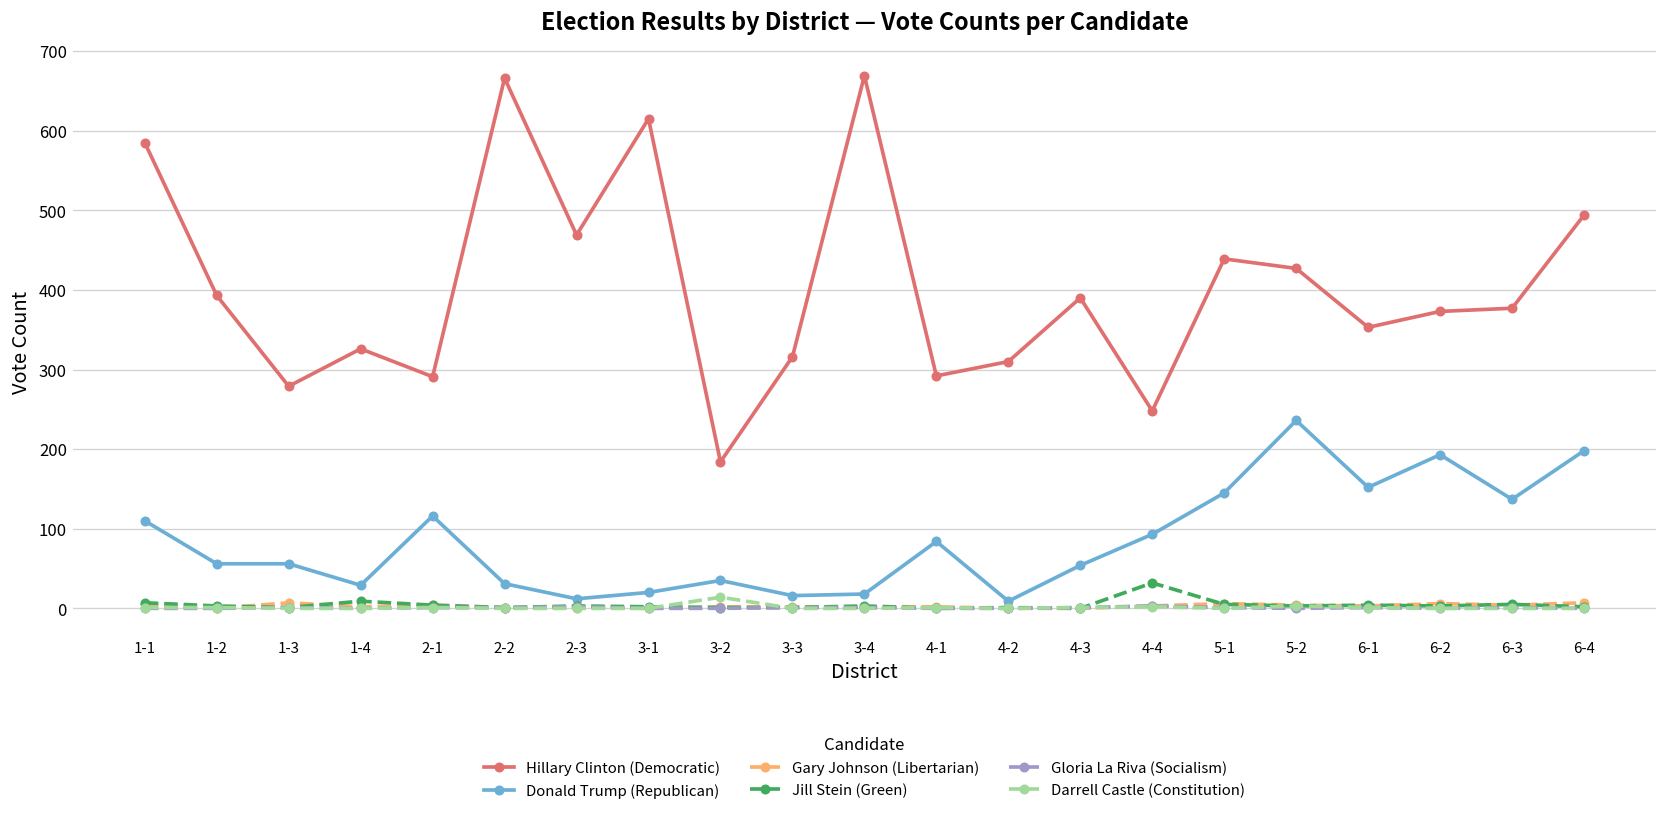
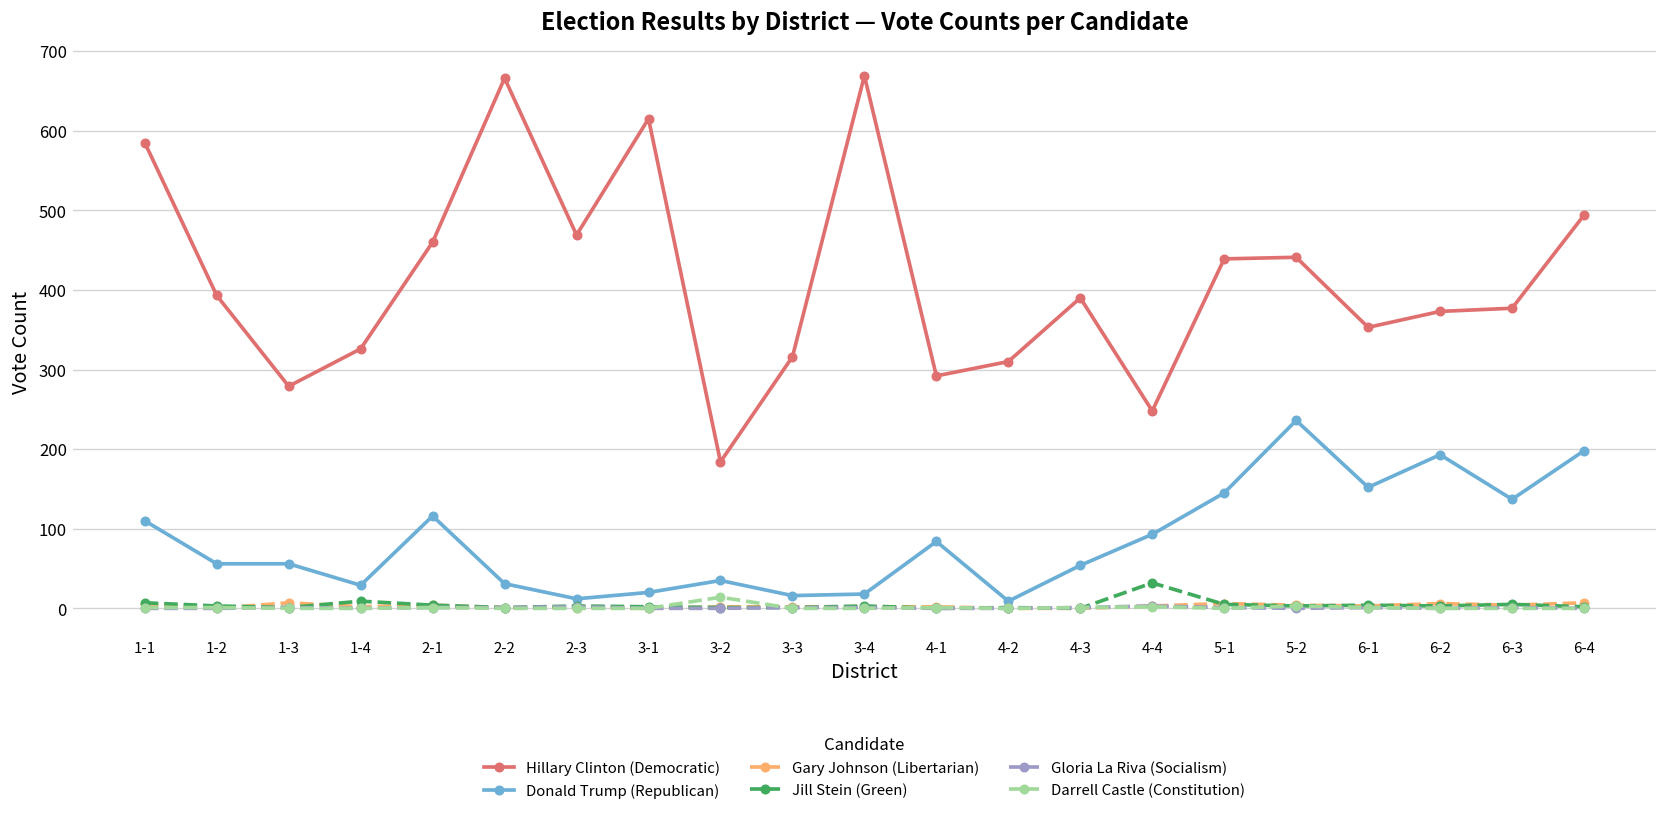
  {
    "Hillary Clinton (Democratic)": {
      "1-1": 590,
      "1-2": 390,
      "1-3": 280,
      "1-4": 330,
-     "2-1": 290,
+     "2-1": 460,
      "2-2": 670,
      "2-3": 470,
      "3-1": 620,
      "3-2": 180,
      "3-3": 320,
      "3-4": 670,
      "4-1": 290,
      "4-2": 310,
      "4-3": 390,
      "4-4": 250,
      "5-1": 440,
-     "5-2": 430,
+     "5-2": 440,
      "6-1": 350,
      "6-2": 370,
      "6-3": 380,
      "6-4": 490
    },
    "Gary Johnson (Libertarian)": {
      "1-3": 10,
      "6-4": 10
    },
    "Jill Stein (Green)": {
      "1-4": 10,
      "4-4": 30
    },
    "Darrell Castle (Constitution)": {
      "3-2": 10
    }
  }
